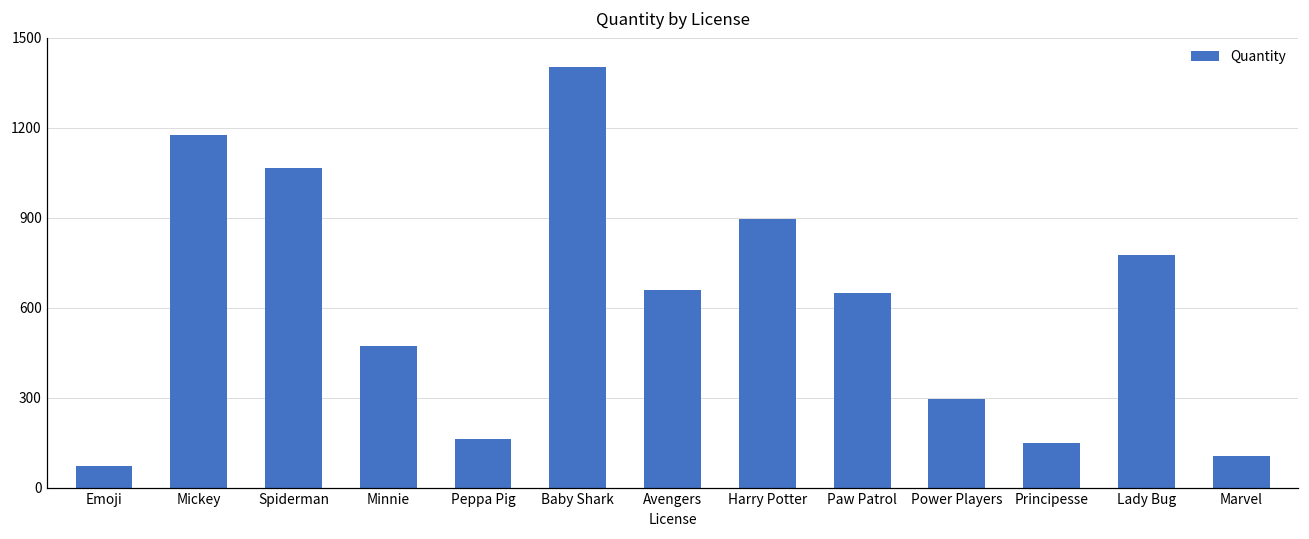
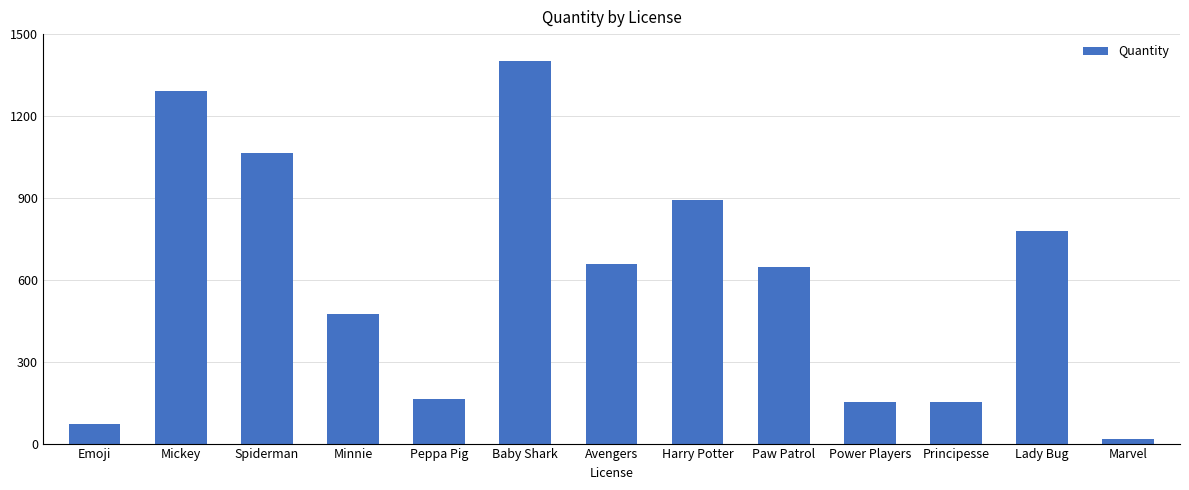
  {
    "Emoji": 70,
-   "Mickey": 1170,
+   "Mickey": 1290,
    "Spiderman": 1070,
    "Minnie": 470,
    "Peppa Pig": 160,
    "Baby Shark": 1400,
    "Avengers": 660,
    "Harry Potter": 890,
    "Paw Patrol": 650,
-   "Power Players": 300,
+   "Power Players": 150,
    "Principesse": 150,
    "Lady Bug": 780,
-   "Marvel": 110
+   "Marvel": 20
  }
